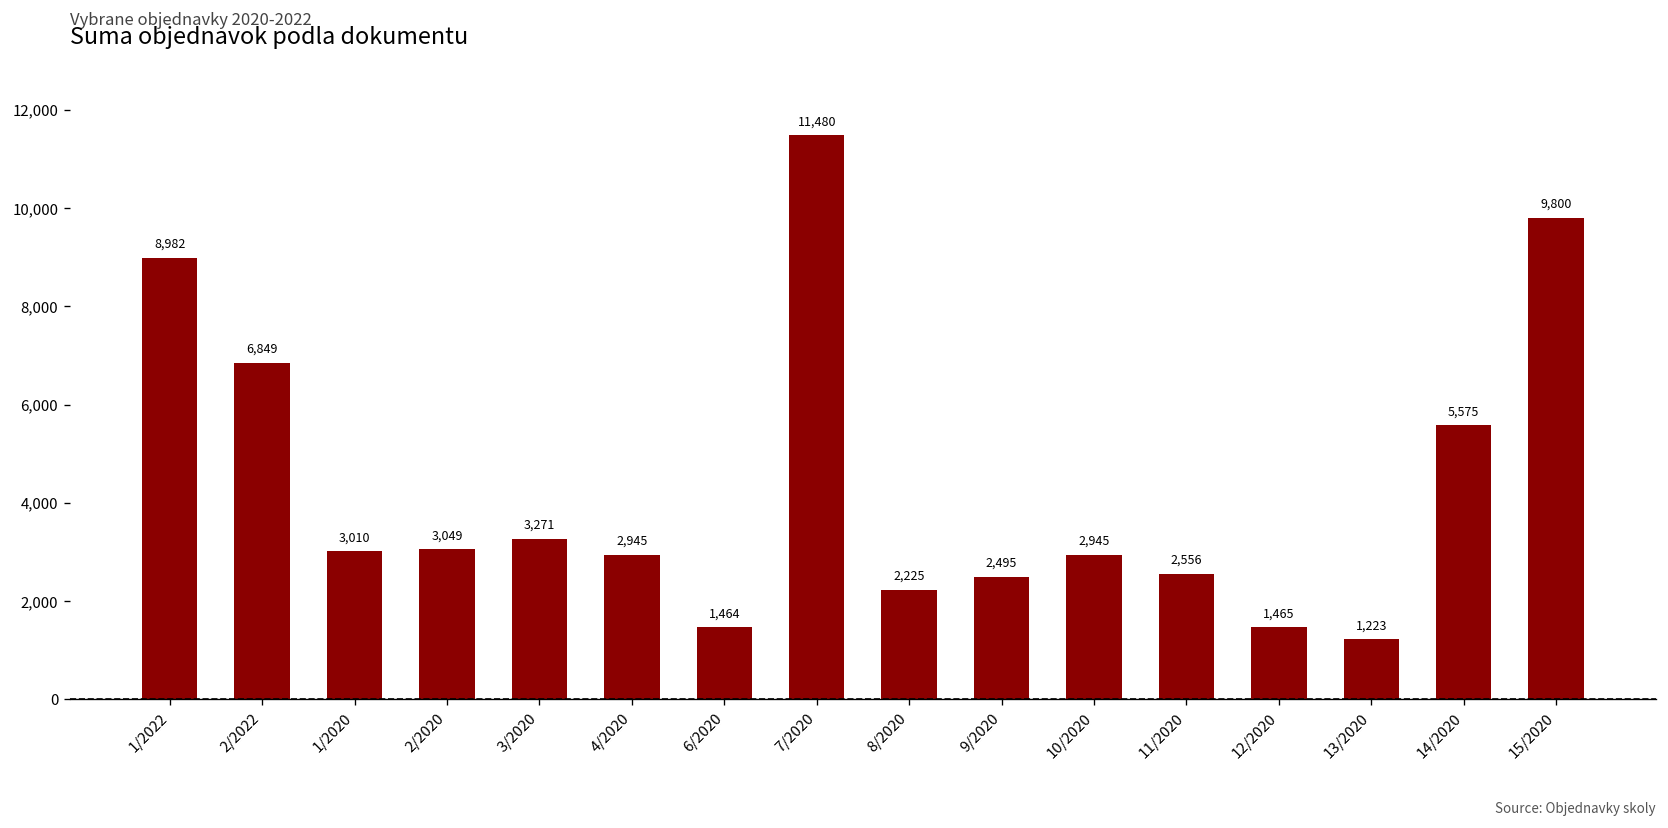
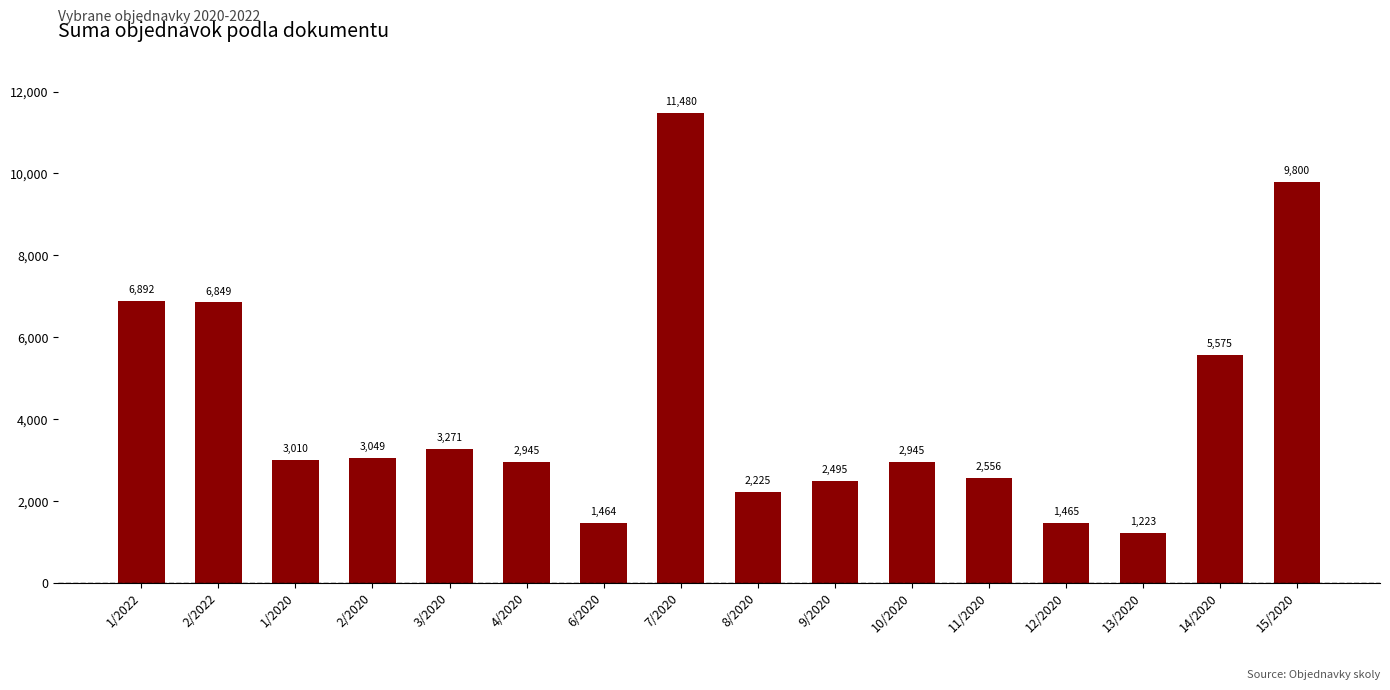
  {
-   "1/2022": "8,982",
+   "1/2022": "6,892",
    "2/2022": "6,849",
    "1/2020": "3,010",
    "2/2020": "3,049",
    "3/2020": "3,271",
    "4/2020": "2,945",
    "6/2020": "1,464",
    "7/2020": "11,480",
    "8/2020": "2,225",
    "9/2020": "2,495",
    "10/2020": "2,945",
    "11/2020": "2,556",
    "12/2020": "1,465",
    "13/2020": "1,223",
    "14/2020": "5,575",
    "15/2020": "9,800"
  }
